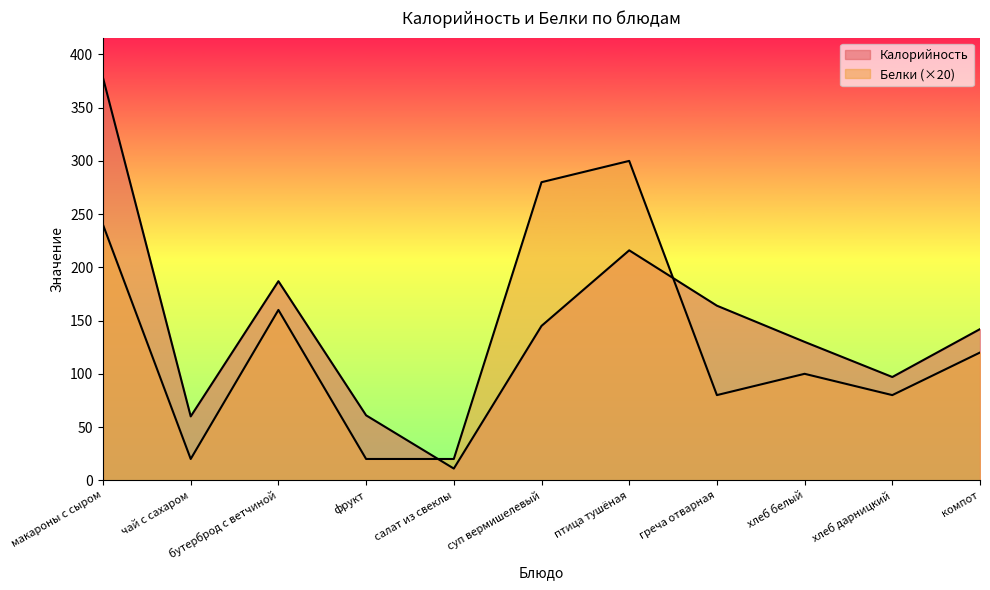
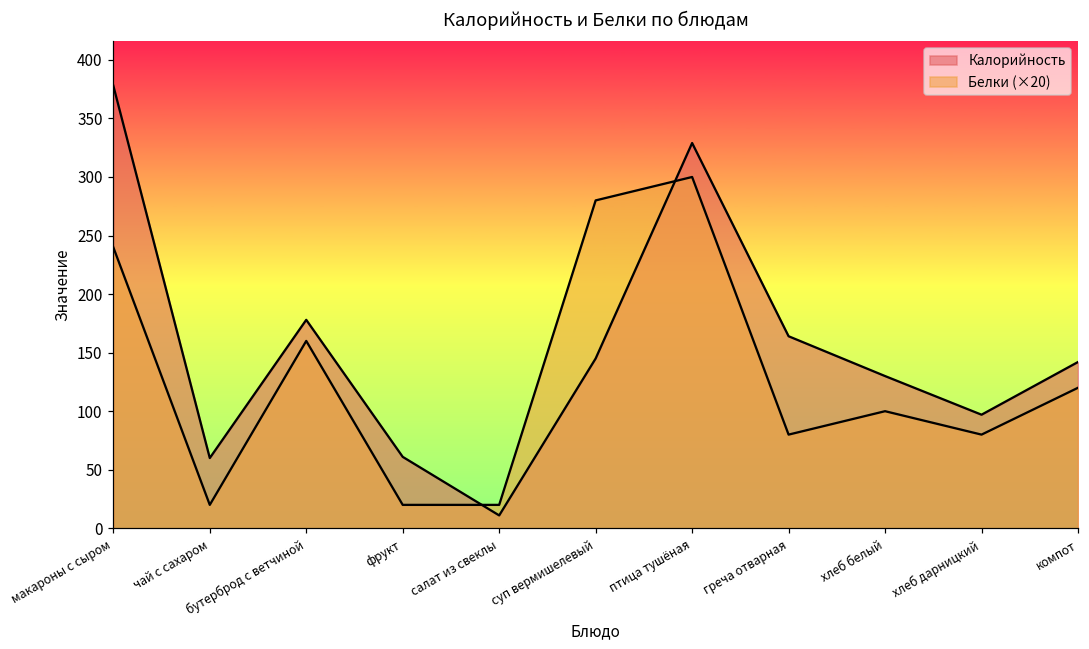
  {
    "Калорийность": {
      "макароны с сыром": 378,
      "чай с сахаром": 60,
-     "бутерброд с ветчиной": 187,
+     "бутерброд с ветчиной": 178,
      "фрукт": 61,
      "салат из свеклы": 11,
      "суп вермишелевый": 145,
-     "птица тушёная": 216,
+     "птица тушёная": 329,
      "греча отварная": 164,
      "хлеб белый": 130,
      "хлеб дарницкий": 97,
      "компот": 142
    },
    "Белки (×20)": {
      "макароны с сыром": 240,
      "чай с сахаром": 20,
      "бутерброд с ветчиной": 160,
      "фрукт": 20,
      "салат из свеклы": 20,
      "суп вермишелевый": 280,
      "птица тушёная": 300,
      "греча отварная": 80,
      "хлеб белый": 100,
      "хлеб дарницкий": 80,
      "компот": 120
    }
  }
